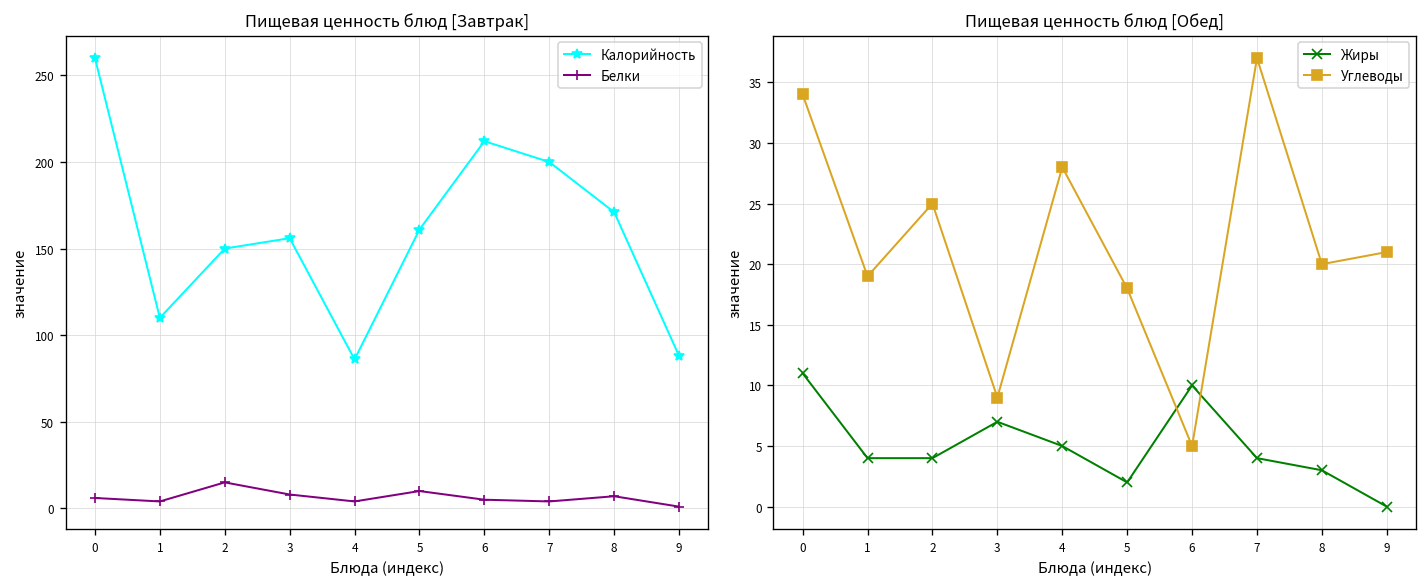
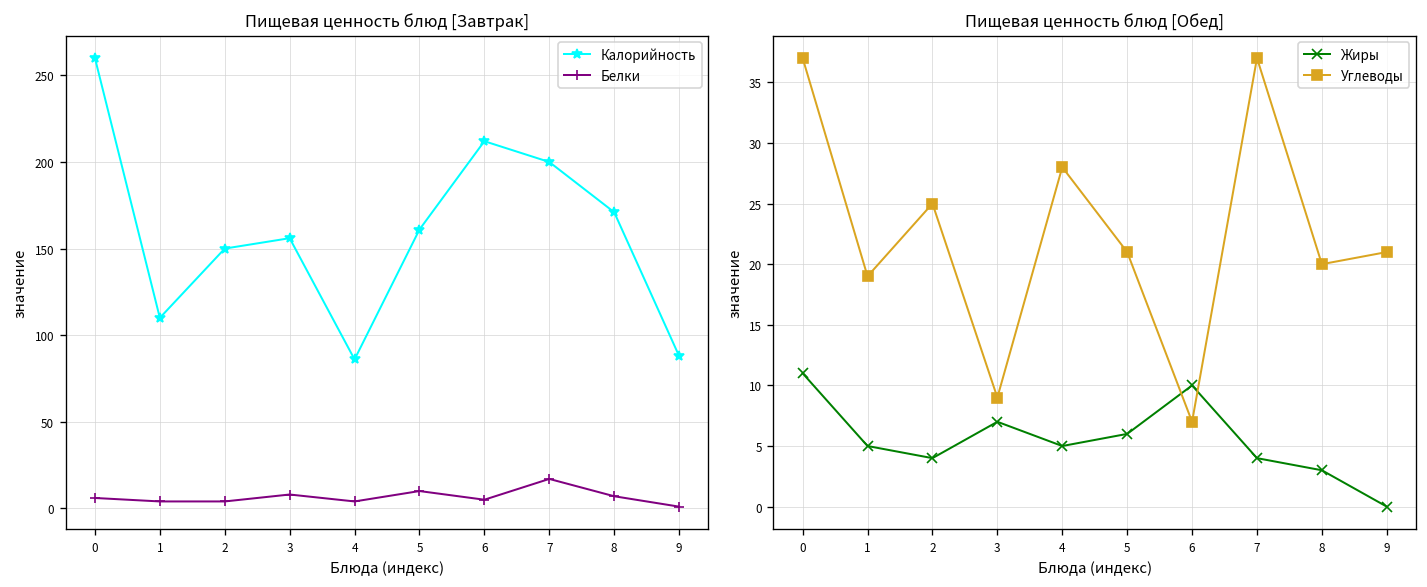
  {
    "Пищевая ценность блюд [Завтрак]": {
      "Калорийность": {
        "0": 260,
        "1": 110,
        "2": 150,
        "3": 156,
        "4": 86,
        "5": 161,
        "6": 212,
        "7": 200,
        "8": 171,
        "9": 88
      },
      "Белки": {
        "0": 6,
        "1": 4,
-       "2": 15,
+       "2": 4,
        "3": 8,
        "4": 4,
        "5": 10,
        "6": 5,
-       "7": 4,
+       "7": 17,
        "8": 7,
        "9": 1
      }
    },
    "Пищевая ценность блюд [Обед]": {
      "Жиры": {
        "0": 11,
-       "1": 4,
+       "1": 5,
        "2": 4,
        "3": 7,
        "4": 5,
-       "5": 2,
+       "5": 6,
        "6": 10,
        "7": 4,
        "8": 3,
        "9": 0
      },
      "Углеводы": {
-       "0": 34,
+       "0": 37,
        "1": 19,
        "2": 25,
        "3": 9,
        "4": 28,
-       "5": 18,
-       "6": 5,
+       "5": 21,
+       "6": 7,
        "7": 37,
        "8": 20,
        "9": 21
      }
    }
  }
